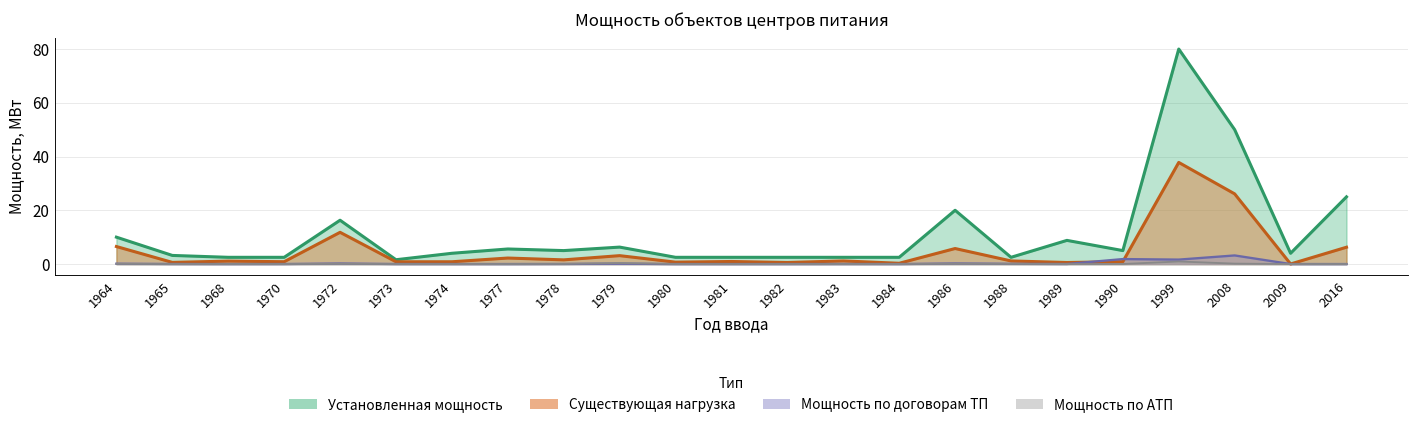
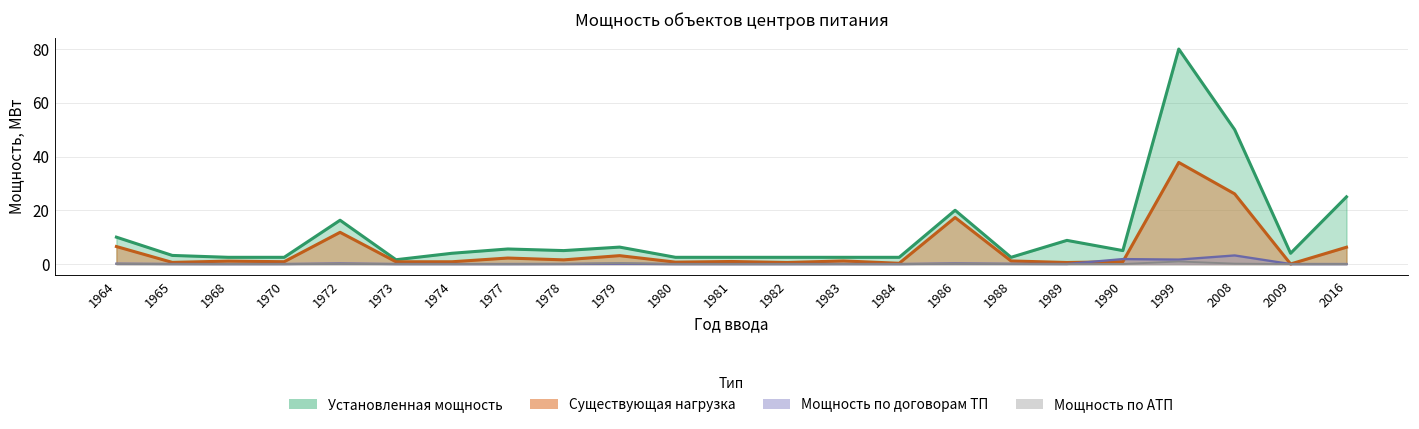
  {
    "Существующая нагрузка": {
      "1964": 7,
      "1968": 1,
      "1972": 12,
      "1977": 2,
      "1978": 2,
      "1979": 3,
      "1983": 1,
-     "1986": 6,
+     "1986": 17,
      "1988": 1,
      "1999": 38,
      "2008": 26,
      "2016": 6
    }
  }
